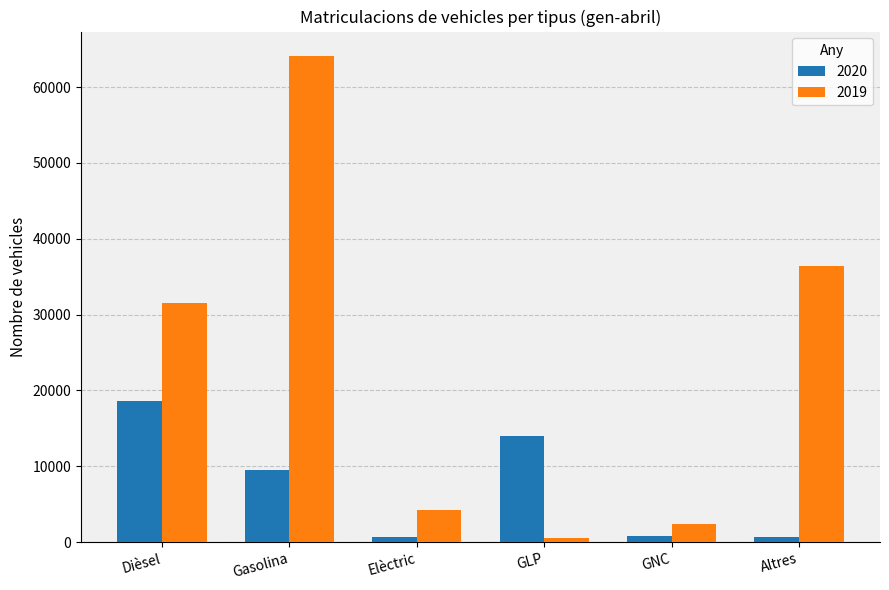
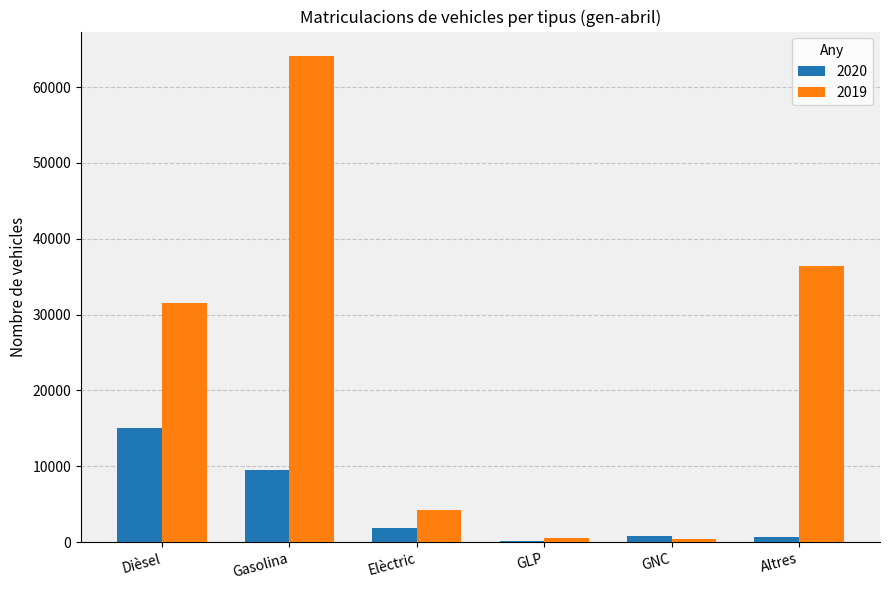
  {
    "2020": {
-     "Dièsel": 19000,
+     "Dièsel": 15000,
      "Gasolina": 10000,
-     "Elèctric": 1000,
-     "GLP": 14000,
+     "Elèctric": 2000,
+     "GLP": 0,
      "GNC": 1000,
      "Altres": 1000
    },
    "2019": {
      "Dièsel": 32000,
      "Gasolina": 64000,
      "Elèctric": 4000,
      "GLP": 1000,
-     "GNC": 2000,
+     "GNC": 0,
      "Altres": 36000
    }
  }
